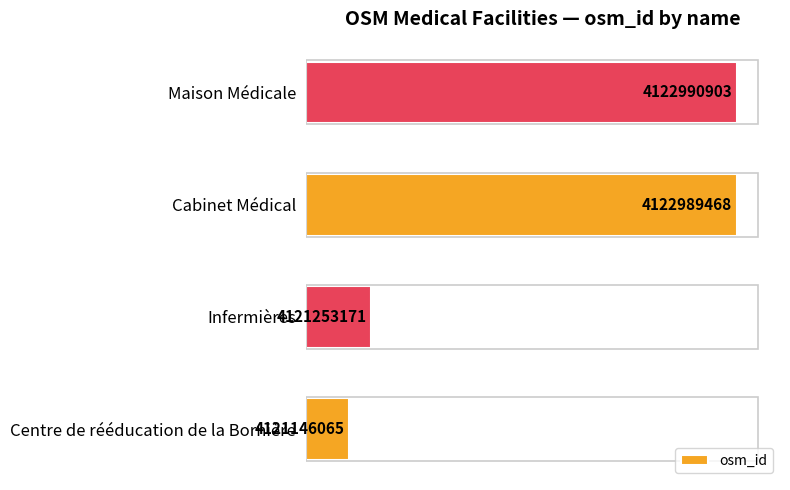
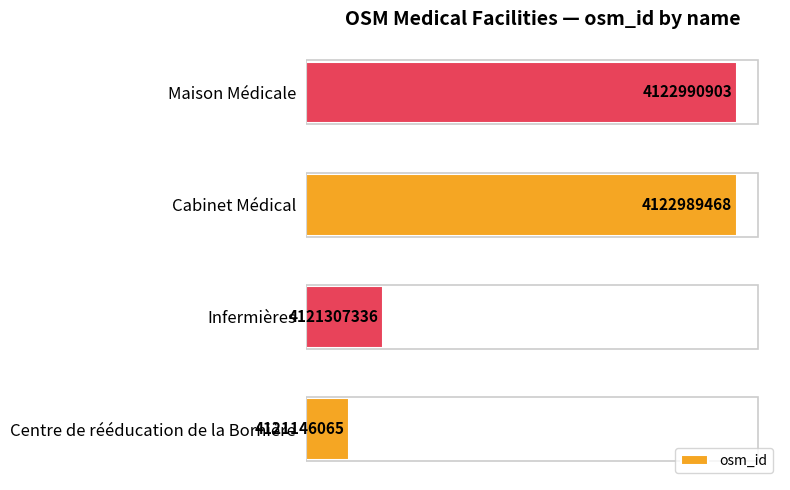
  {
-   "Infermières": 4121253171
+   "Infermières": 4121307336
  }
